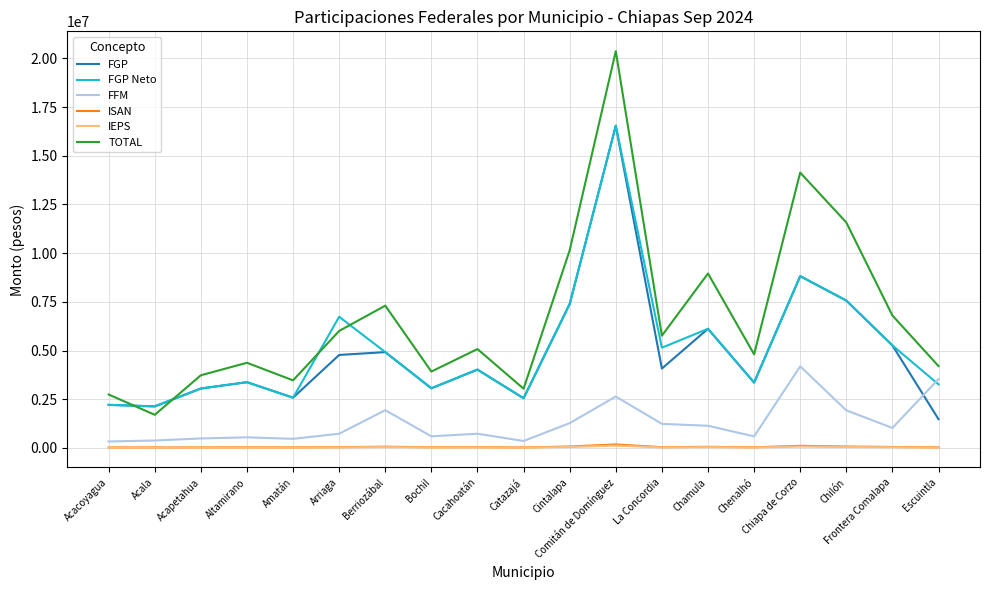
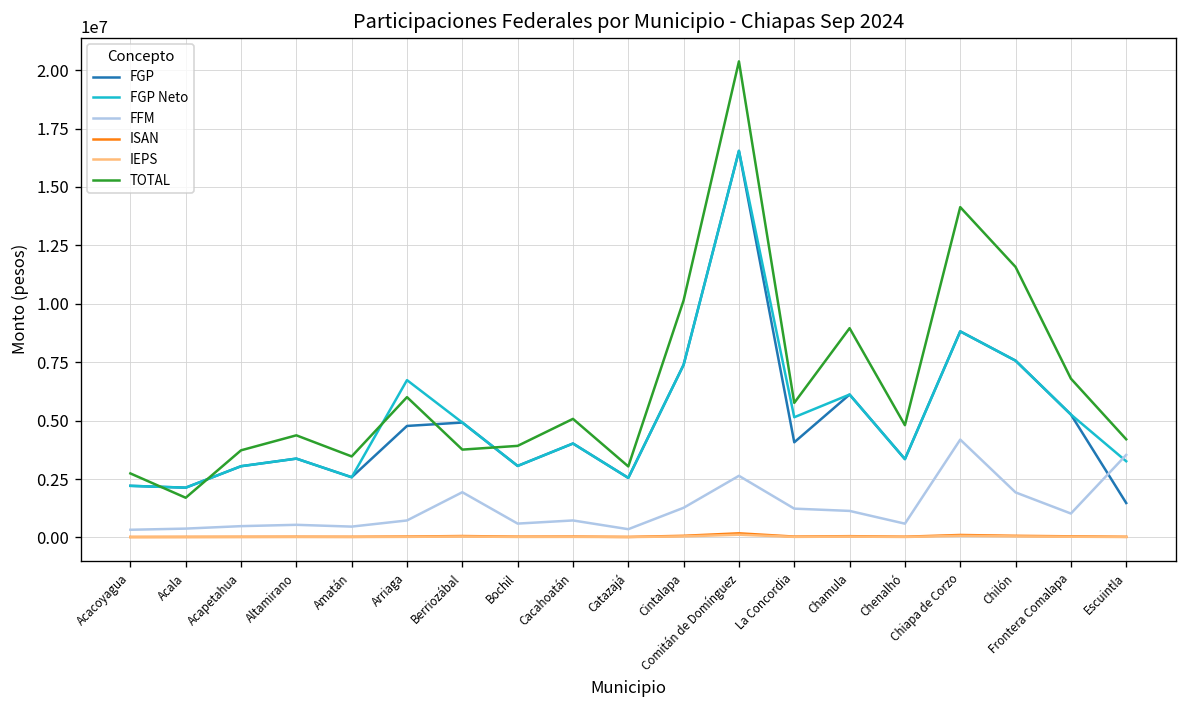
  {
    "FGP": {
      "Arriaga": 4800000,
      "La Concordia": 4100000,
      "Escuintla": 1500000
    },
    "FGP Neto": {
      "Arriaga": 6700000,
      "La Concordia": 5100000,
      "Escuintla": 3300000
    },
    "FFM": {
      "Acacoyagua": 300000,
      "Acala": 400000,
      "Acapetahua": 500000,
      "Altamirano": 500000,
      "Amatán": 500000,
      "Arriaga": 700000,
      "Berriozábal": 1900000,
      "Bochil": 600000,
      "Cacahoatán": 700000,
      "Catazajá": 400000,
      "Cintalapa": 1300000,
      "Comitán de Domínguez": 2600000,
      "La Concordia": 1200000,
      "Chamula": 1100000,
      "Chenalhó": 600000,
      "Chiapa de Corzo": 4200000,
      "Chilón": 1900000,
      "Frontera Comalapa": 1000000,
      "Escuintla": 3500000
    },
    "TOTAL": {
      "Acacoyagua": 2700000,
      "Acala": 1700000,
      "Acapetahua": 3700000,
      "Altamirano": 4400000,
      "Amatán": 3500000,
      "Arriaga": 6000000,
-     "Berriozábal": 7300000,
+     "Berriozábal": 3800000,
      "Bochil": 3900000,
      "Cacahoatán": 5100000,
      "Catazajá": 3000000,
      "Cintalapa": 10100000,
      "Comitán de Domínguez": 20400000,
      "La Concordia": 5800000,
      "Chamula": 9000000,
      "Chenalhó": 4800000,
      "Chiapa de Corzo": 14100000,
      "Chilón": 11600000,
      "Frontera Comalapa": 6800000,
      "Escuintla": 4200000
    }
  }
